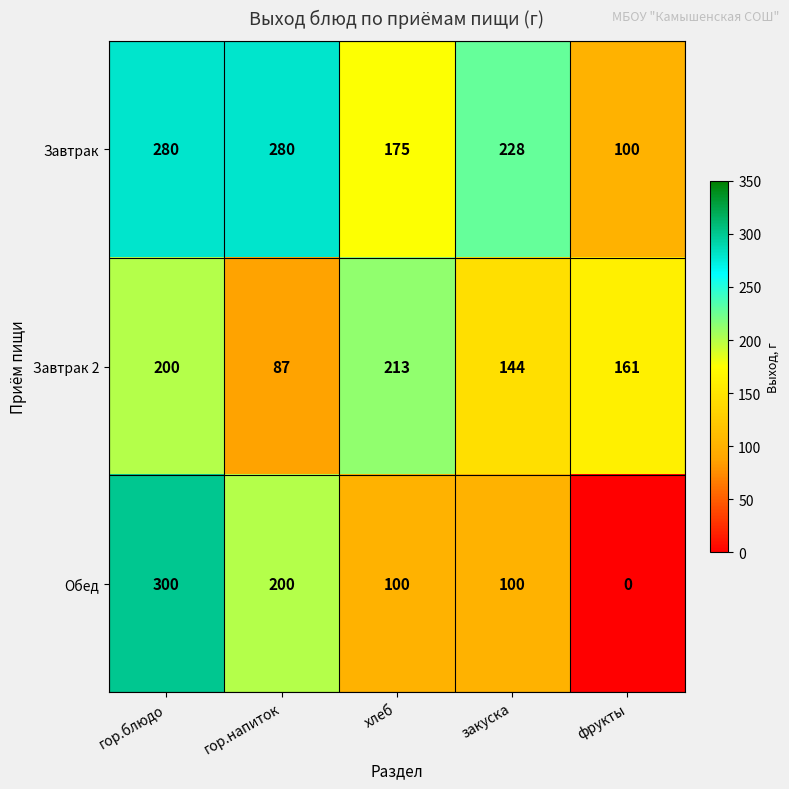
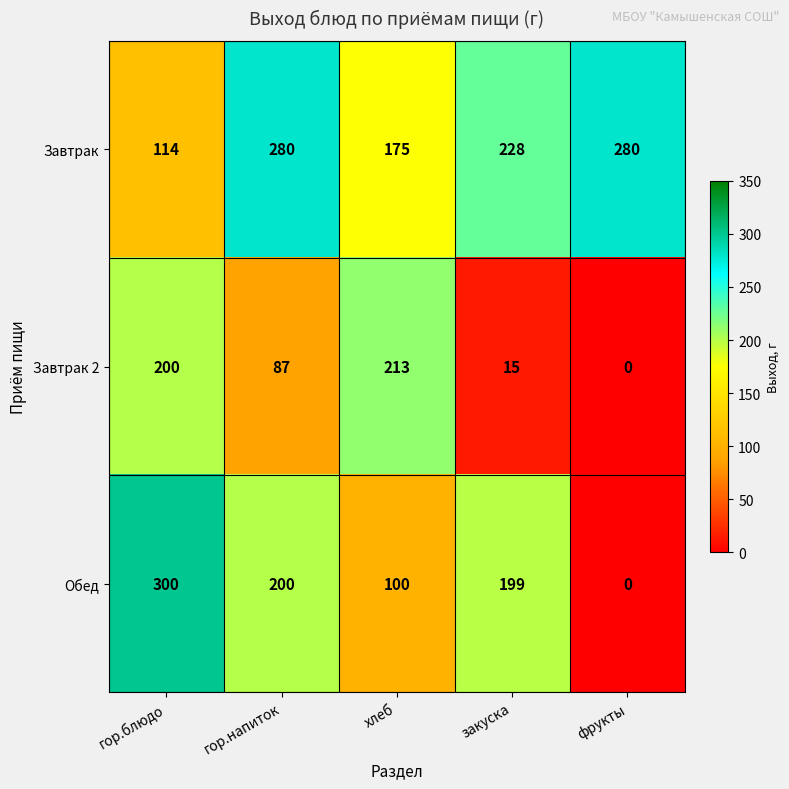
  {
    "Завтрак": {
-     "гор.блюдо": 280,
+     "гор.блюдо": 114,
      "гор.напиток": 280,
      "хлеб": 175,
      "закуска": 228,
-     "фрукты": 100
+     "фрукты": 280
    },
    "Завтрак 2": {
      "гор.блюдо": 200,
      "гор.напиток": 87,
      "хлеб": 213,
-     "закуска": 144,
-     "фрукты": 161
+     "закуска": 15,
+     "фрукты": 0
    },
    "Обед": {
      "гор.блюдо": 300,
      "гор.напиток": 200,
      "хлеб": 100,
-     "закуска": 100,
+     "закуска": 199,
      "фрукты": 0
    }
  }
